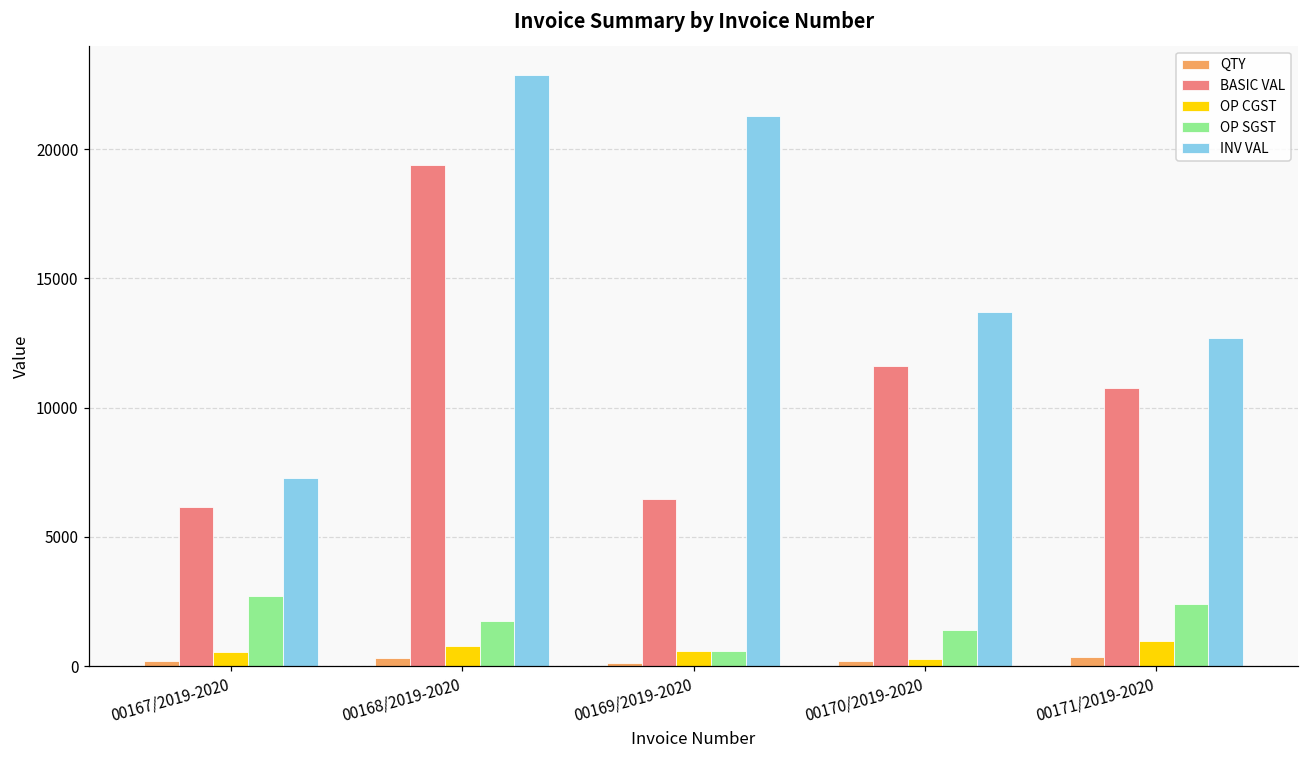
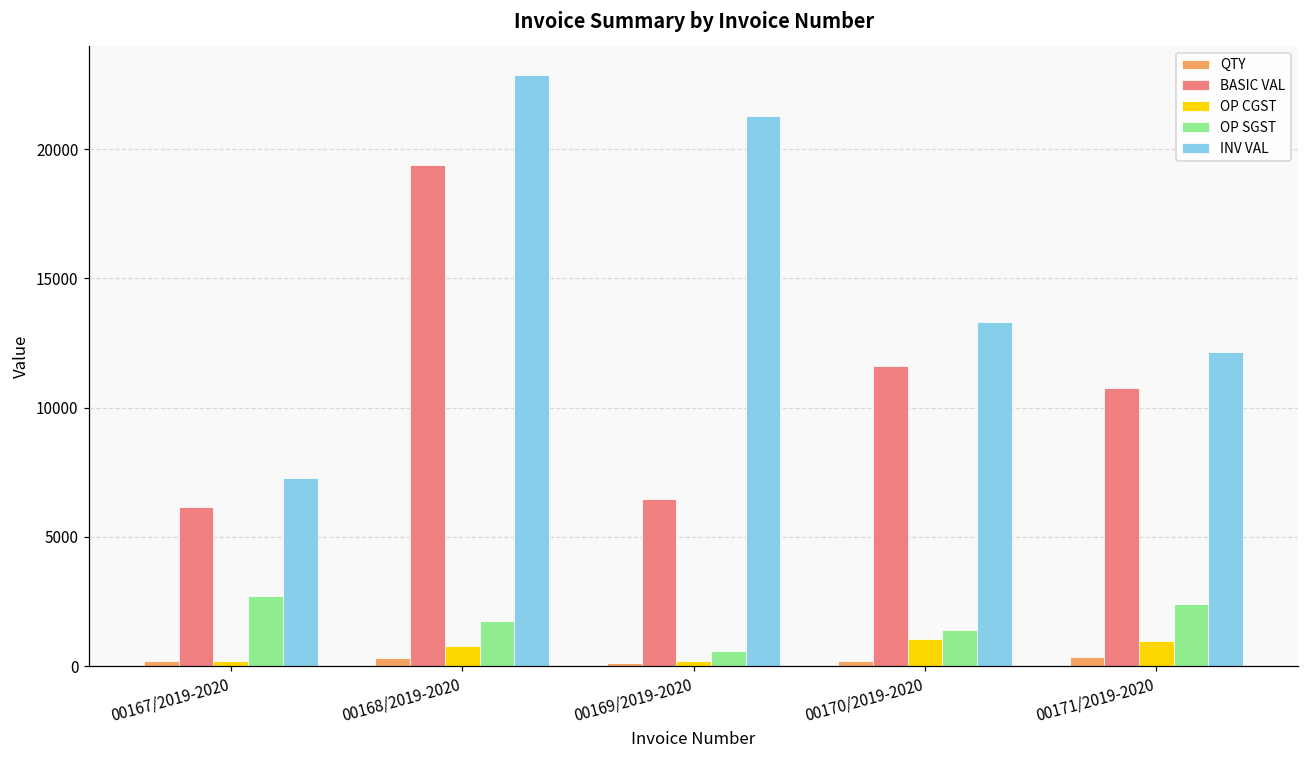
  {
    "OP CGST": {
-     "00167/2019-2020": 600,
+     "00167/2019-2020": 200,
      "00168/2019-2020": 800,
-     "00169/2019-2020": 600,
-     "00170/2019-2020": 300,
+     "00169/2019-2020": 200,
+     "00170/2019-2020": 1000,
      "00171/2019-2020": 1000
    },
    "OP SGST": {
      "00167/2019-2020": 2700,
      "00168/2019-2020": 1700,
      "00169/2019-2020": 600,
      "00170/2019-2020": 1400,
      "00171/2019-2020": 2400
    },
    "INV VAL": {
      "00167/2019-2020": 7300,
      "00168/2019-2020": 22900,
      "00169/2019-2020": 21300,
-     "00170/2019-2020": 13700,
-     "00171/2019-2020": 12700
+     "00170/2019-2020": 13300,
+     "00171/2019-2020": 12200
    }
  }
